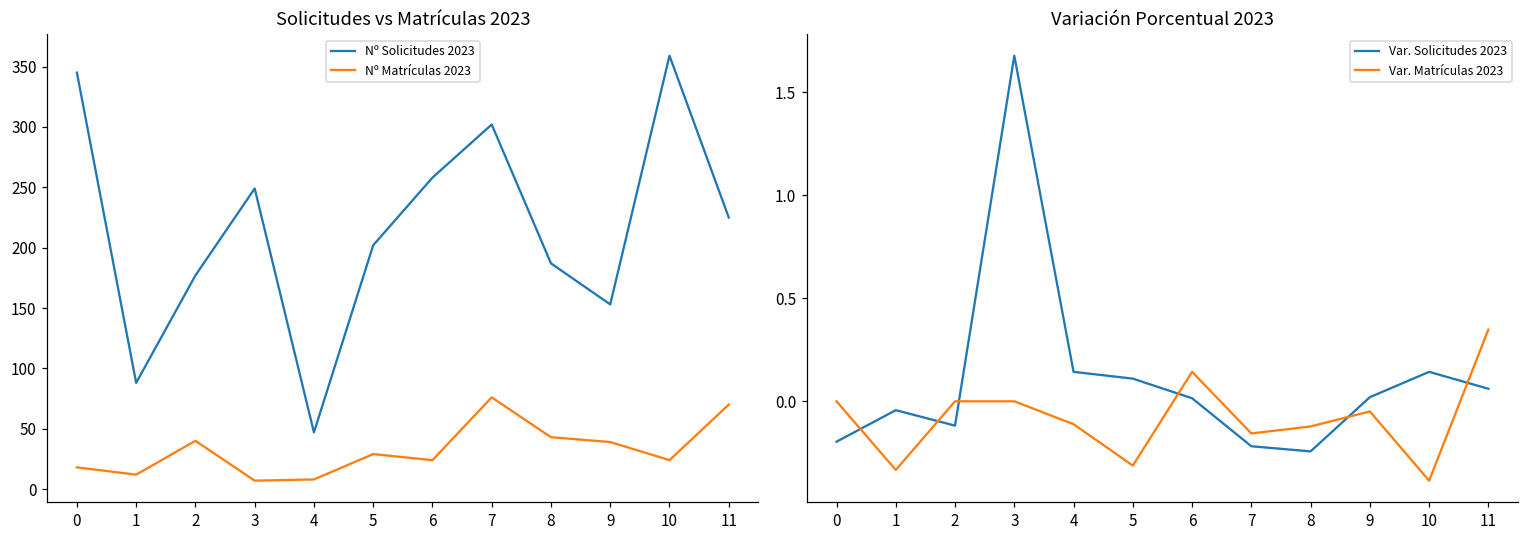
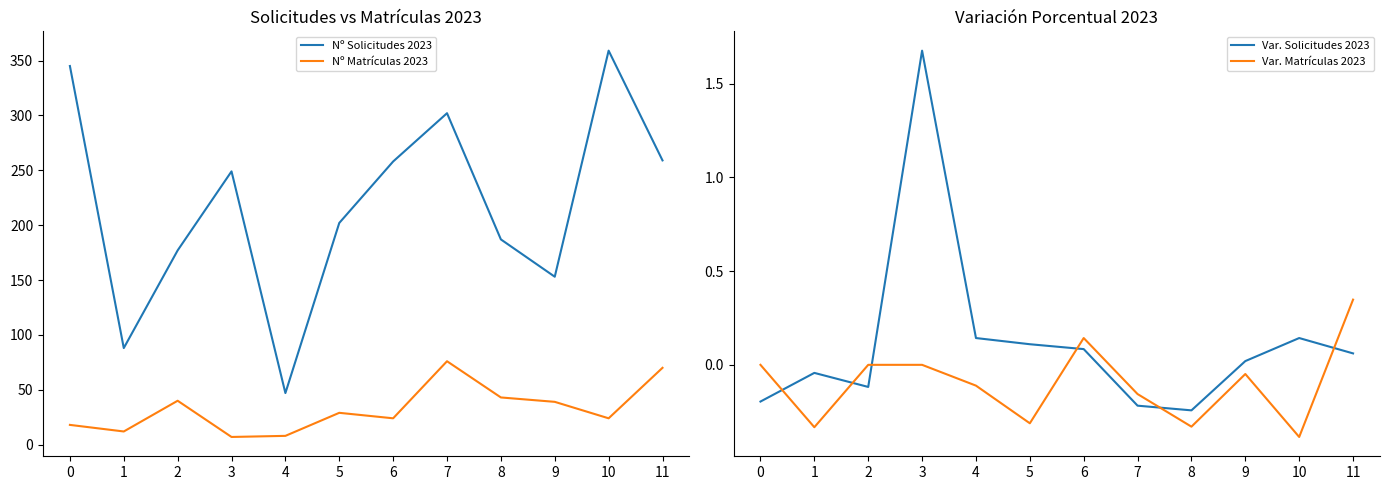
  {
    "Solicitudes vs Matrículas 2023": {
      "Nº Solicitudes 2023": {
        "0": 345,
        "1": 88,
        "2": 177,
        "3": 249,
        "4": 47,
        "5": 202,
        "6": 258,
        "7": 302,
        "8": 187,
        "9": 153,
        "10": 359,
-       "11": 225
+       "11": 259
      },
      "Nº Matrículas 2023": {
        "0": 18,
        "1": 12,
        "2": 40,
        "3": 7,
        "4": 8,
        "5": 29,
        "6": 24,
        "7": 76,
        "8": 43,
        "9": 39,
        "10": 24,
        "11": 70
      }
    },
    "Variación Porcentual 2023": {
      "Var. Solicitudes 2023": {
        "0": -0.20,
        "1": -0.04,
        "2": -0.12,
        "3": 1.68,
        "4": 0.14,
        "5": 0.11,
-       "6": 0.02,
+       "6": 0.08,
        "7": -0.22,
        "8": -0.24,
        "9": 0.02,
        "10": 0.14,
        "11": 0.06
      },
      "Var. Matrículas 2023": {
        "0": 0.00,
        "1": -0.33,
        "2": 0.00,
        "3": 0.00,
        "4": -0.11,
        "5": -0.31,
        "6": 0.14,
        "7": -0.16,
-       "8": -0.12,
+       "8": -0.33,
        "9": -0.05,
        "10": -0.39,
        "11": 0.35
      }
    }
  }
